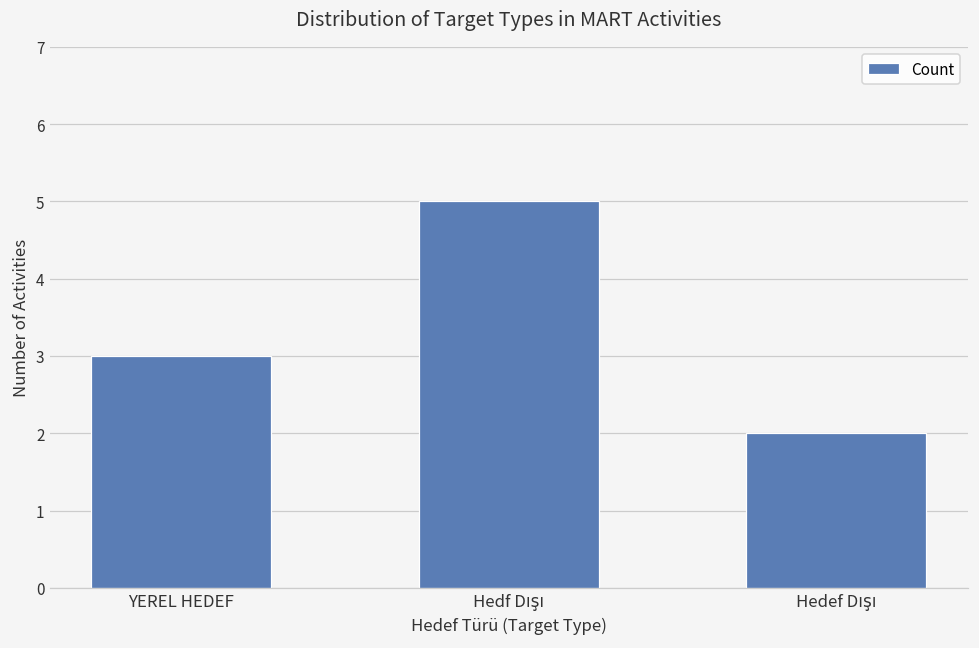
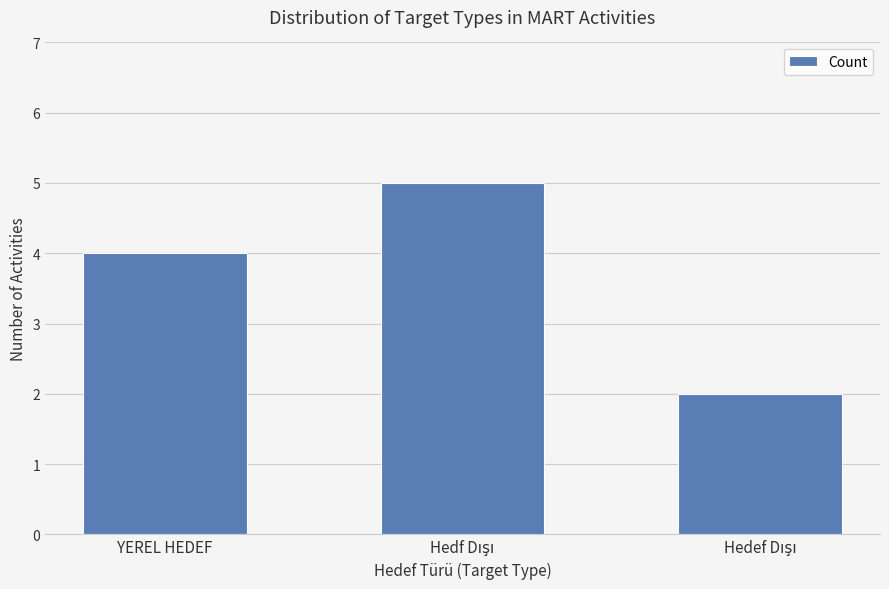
  {
-   "YEREL HEDEF": 3,
+   "YEREL HEDEF": 4,
    "Hedf Dışı": 5,
    "Hedef Dışı": 2
  }
